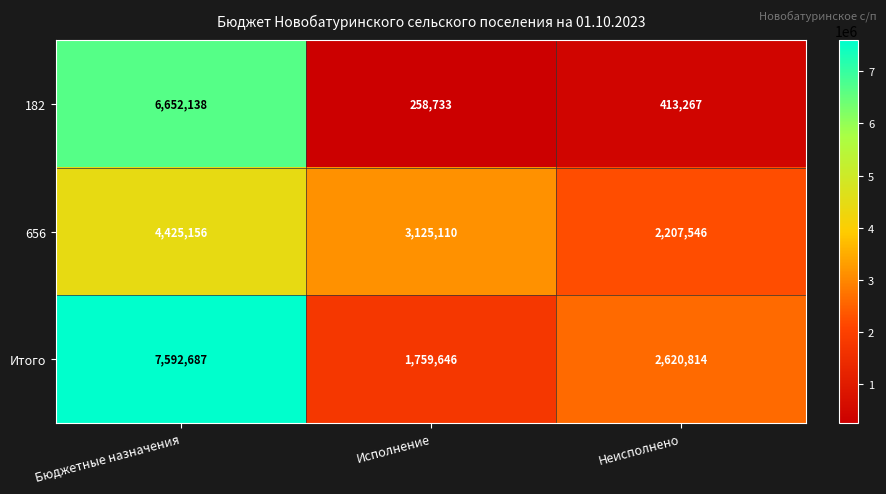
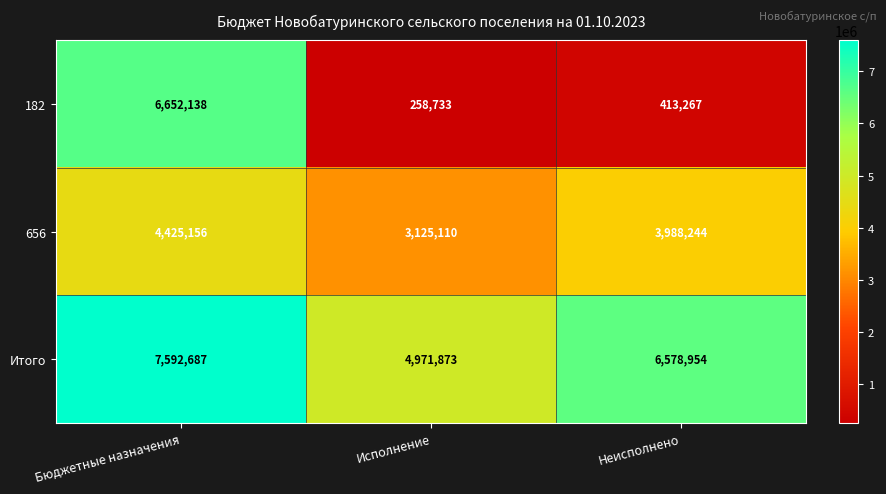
  {
    "182": {
      "Бюджетные назначения": "6,652,138",
      "Исполнение": "258,733",
      "Неисполнено": "413,267"
    },
    "656": {
      "Бюджетные назначения": "4,425,156",
      "Исполнение": "3,125,110",
-     "Неисполнено": "2,207,546"
+     "Неисполнено": "3,988,244"
    },
    "Итого": {
      "Бюджетные назначения": "7,592,687",
-     "Исполнение": "1,759,646",
-     "Неисполнено": "2,620,814"
+     "Исполнение": "4,971,873",
+     "Неисполнено": "6,578,954"
    }
  }
